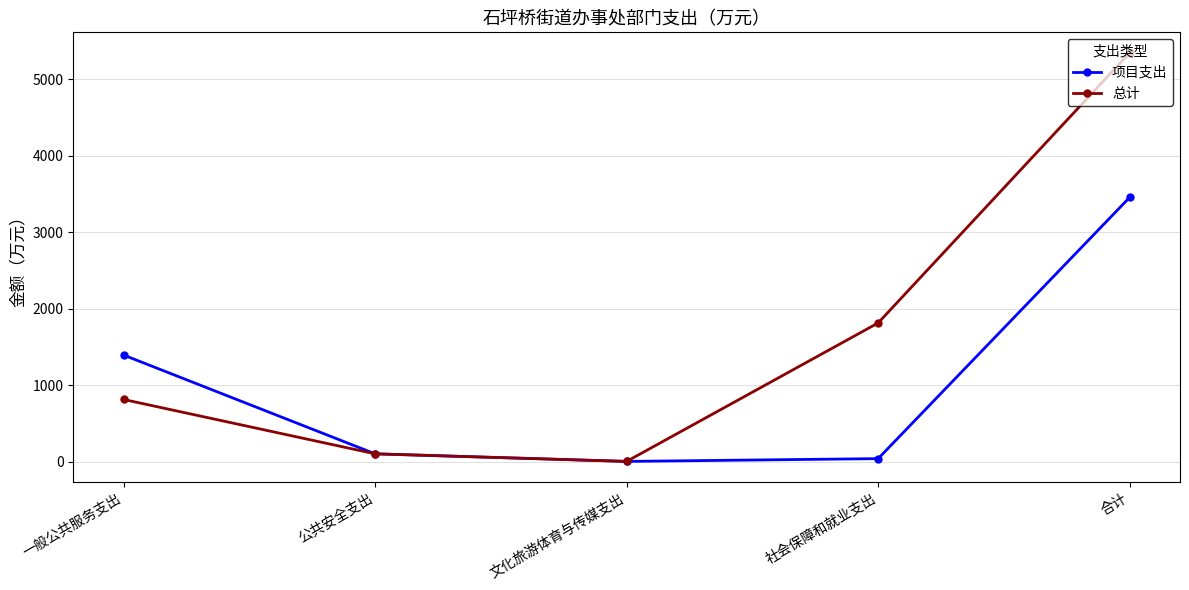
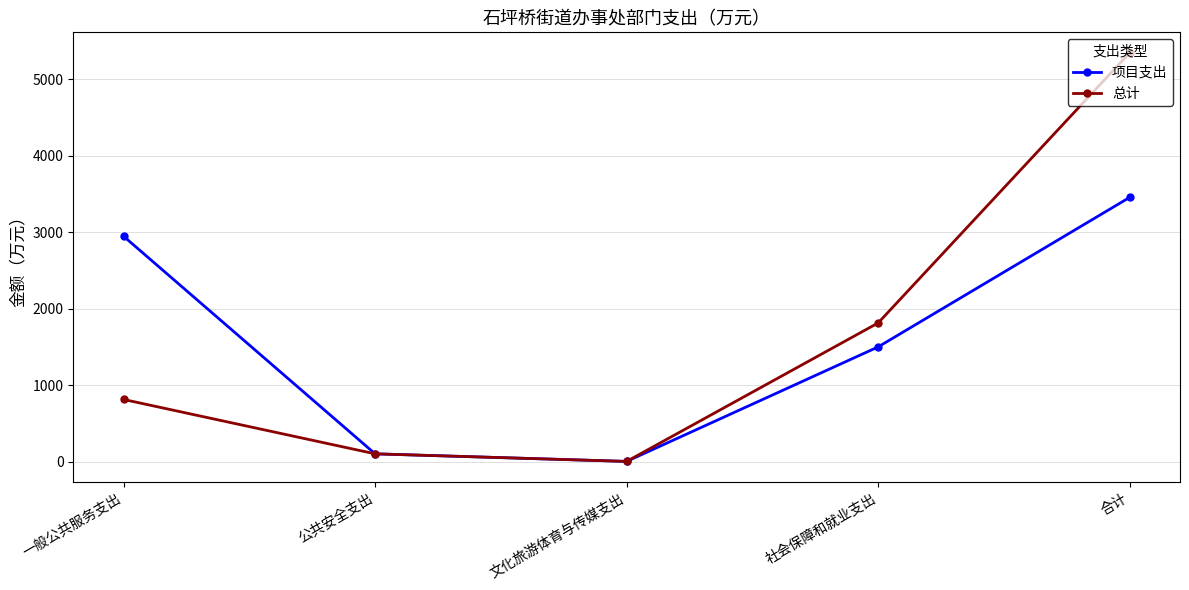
  {
    "项目支出": {
-     "一般公共服务支出": 1400,
-     "社会保障和就业支出": 0,
+     "一般公共服务支出": 2900,
+     "社会保障和就业支出": 1500,
      "合计": 3500
    },
    "总计": {
      "一般公共服务支出": 800,
      "社会保障和就业支出": 1800
    }
  }
